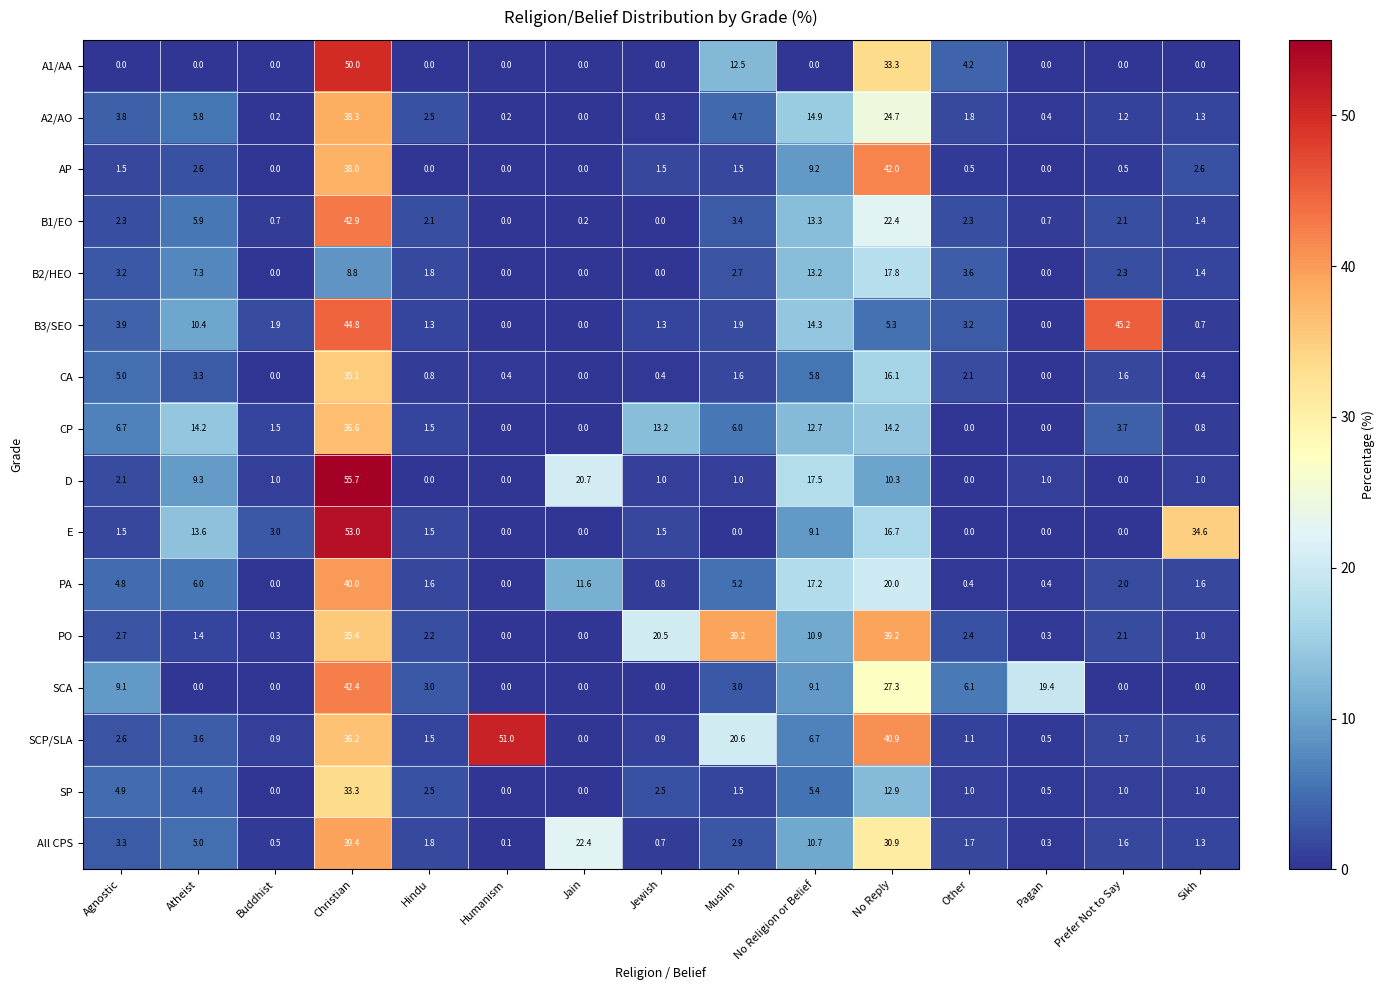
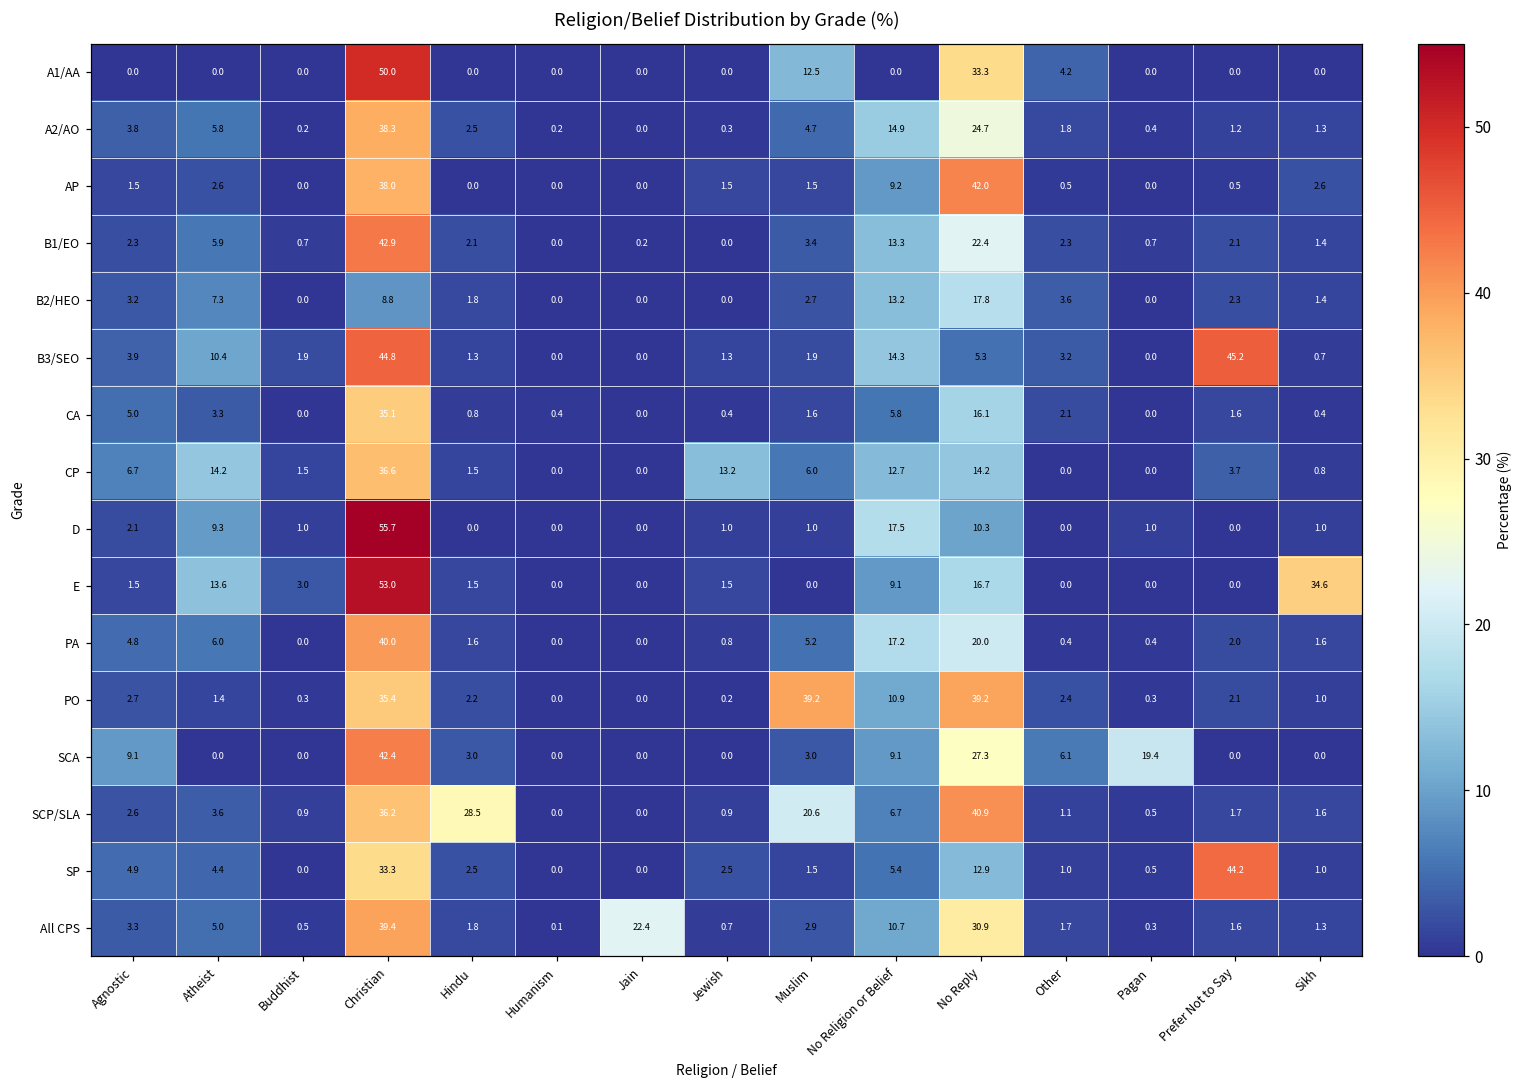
  {
    "D": {
      "Agnostic": 2.1,
      "Atheist": 9.3,
      "Buddhist": 1.0,
      "Christian": 55.7,
      "Hindu": 0.0,
      "Humanism": 0.0,
-     "Jain": 20.7,
+     "Jain": 0.0,
      "Jewish": 1.0,
      "Muslim": 1.0,
      "No Religion or Belief": 17.5,
      "No Reply": 10.3,
      "Other": 0.0,
      "Pagan": 1.0,
      "Prefer Not to Say": 0.0,
      "Sikh": 1.0
    },
    "PA": {
      "Agnostic": 4.8,
      "Atheist": 6.0,
      "Buddhist": 0.0,
      "Christian": 40.0,
      "Hindu": 1.6,
      "Humanism": 0.0,
-     "Jain": 11.6,
+     "Jain": 0.0,
      "Jewish": 0.8,
      "Muslim": 5.2,
      "No Religion or Belief": 17.2,
      "No Reply": 20.0,
      "Other": 0.4,
      "Pagan": 0.4,
      "Prefer Not to Say": 2.0,
      "Sikh": 1.6
    },
    "PO": {
      "Agnostic": 2.7,
      "Atheist": 1.4,
      "Buddhist": 0.3,
      "Christian": 35.4,
      "Hindu": 2.2,
      "Humanism": 0.0,
      "Jain": 0.0,
-     "Jewish": 20.5,
+     "Jewish": 0.2,
      "Muslim": 39.2,
      "No Religion or Belief": 10.9,
      "No Reply": 39.2,
      "Other": 2.4,
      "Pagan": 0.3,
      "Prefer Not to Say": 2.1,
      "Sikh": 1.0
    },
    "SCP/SLA": {
      "Agnostic": 2.6,
      "Atheist": 3.6,
      "Buddhist": 0.9,
      "Christian": 36.2,
-     "Hindu": 1.5,
-     "Humanism": 51.0,
+     "Hindu": 28.5,
+     "Humanism": 0.0,
      "Jain": 0.0,
      "Jewish": 0.9,
      "Muslim": 20.6,
      "No Religion or Belief": 6.7,
      "No Reply": 40.9,
      "Other": 1.1,
      "Pagan": 0.5,
      "Prefer Not to Say": 1.7,
      "Sikh": 1.6
    },
    "SP": {
      "Agnostic": 4.9,
      "Atheist": 4.4,
      "Buddhist": 0.0,
      "Christian": 33.3,
      "Hindu": 2.5,
      "Humanism": 0.0,
      "Jain": 0.0,
      "Jewish": 2.5,
      "Muslim": 1.5,
      "No Religion or Belief": 5.4,
      "No Reply": 12.9,
      "Other": 1.0,
      "Pagan": 0.5,
-     "Prefer Not to Say": 1.0,
+     "Prefer Not to Say": 44.2,
      "Sikh": 1.0
    }
  }
